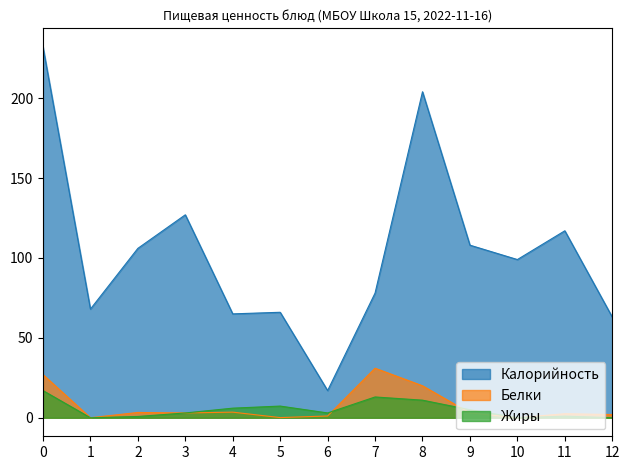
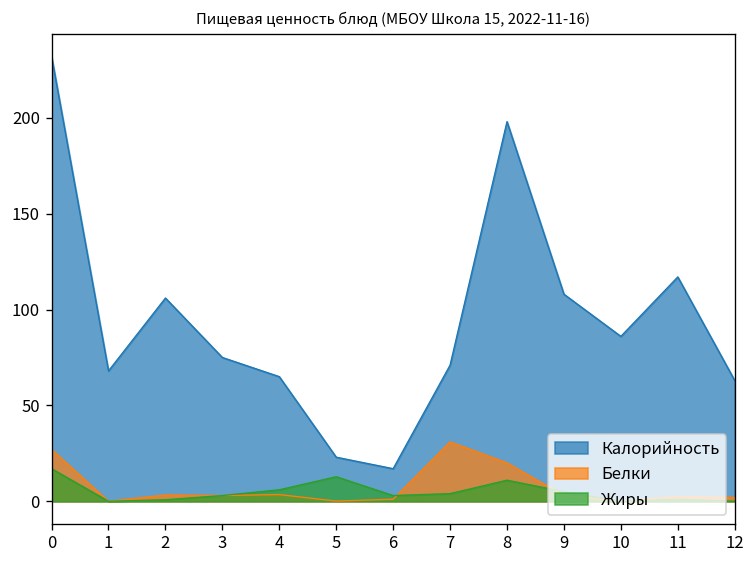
  {
    "Калорийность": {
      "0": 232,
      "1": 68,
      "2": 106,
-     "3": 127,
+     "3": 75,
      "4": 65,
-     "5": 66,
+     "5": 23,
      "6": 17,
-     "7": 78,
-     "8": 204,
+     "7": 71,
+     "8": 198,
      "9": 108,
-     "10": 99,
+     "10": 86,
      "11": 117,
      "12": 63
    },
    "Белки": {
      "0": 27,
      "2": 3,
      "4": 4,
      "5": 0,
      "6": 1,
      "7": 31,
      "8": 20,
      "12": 2
    },
    "Жиры": {
      "0": 17,
      "2": 1,
      "4": 6,
-     "5": 7,
+     "5": 13,
      "6": 3,
-     "7": 13,
+     "7": 4,
      "8": 11,
      "12": 0
    }
  }
